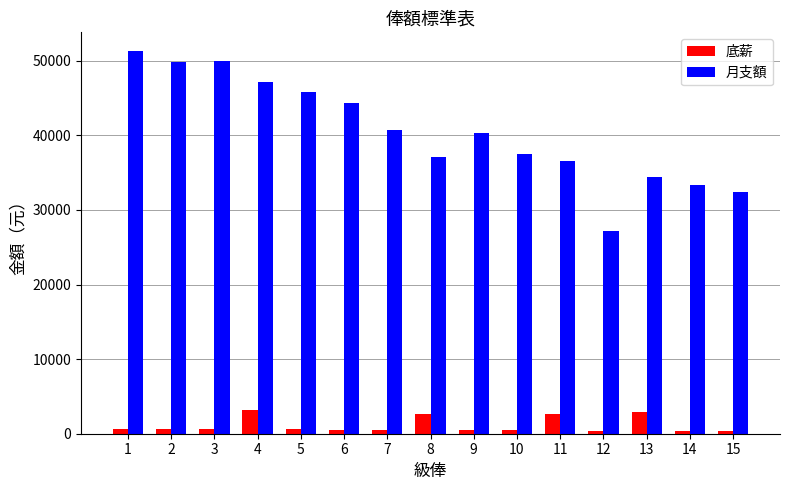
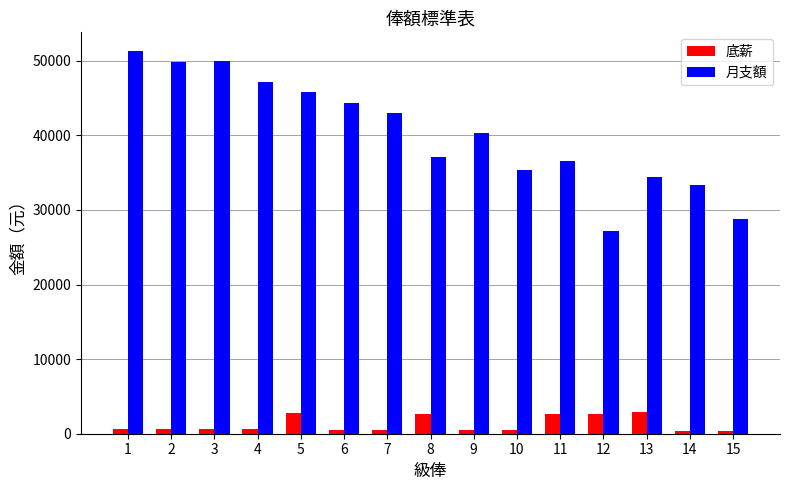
  {
    "底薪": {
      "1": 1000,
      "2": 1000,
      "3": 1000,
-     "4": 3000,
-     "5": 1000,
+     "4": 1000,
+     "5": 3000,
      "6": 1000,
      "7": 1000,
      "8": 3000,
      "9": 0,
      "10": 0,
      "11": 3000,
-     "12": 0,
+     "12": 3000,
      "13": 3000,
      "14": 0,
      "15": 0
    },
    "月支額": {
      "1": 51000,
      "2": 50000,
      "3": 50000,
      "4": 47000,
      "5": 46000,
      "6": 44000,
-     "7": 41000,
+     "7": 43000,
      "8": 37000,
      "9": 40000,
-     "10": 38000,
+     "10": 35000,
      "11": 37000,
      "12": 27000,
      "13": 34000,
      "14": 33000,
-     "15": 32000
+     "15": 29000
    }
  }
